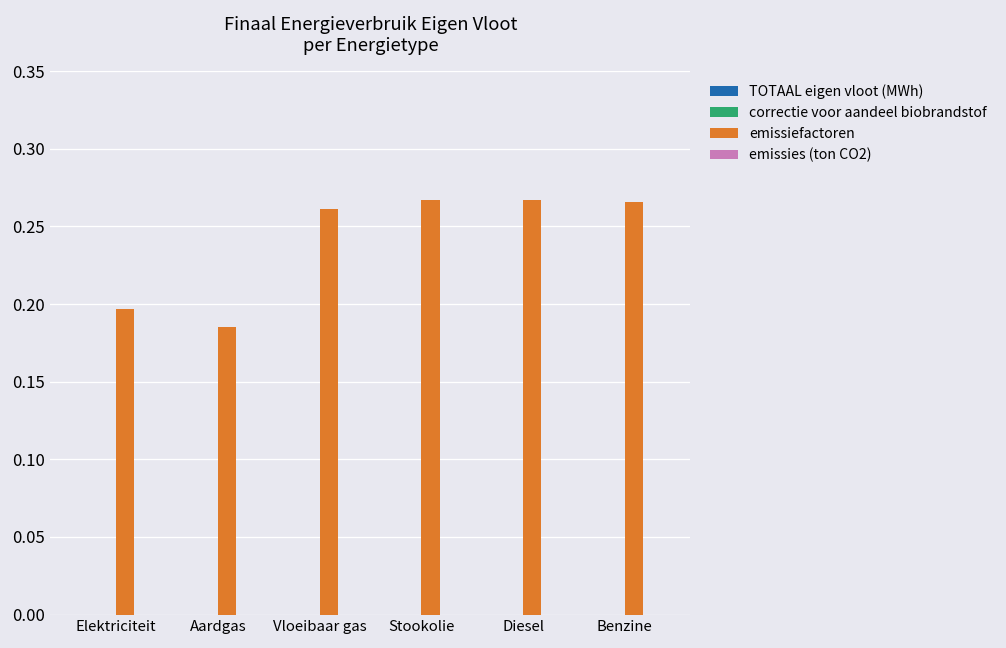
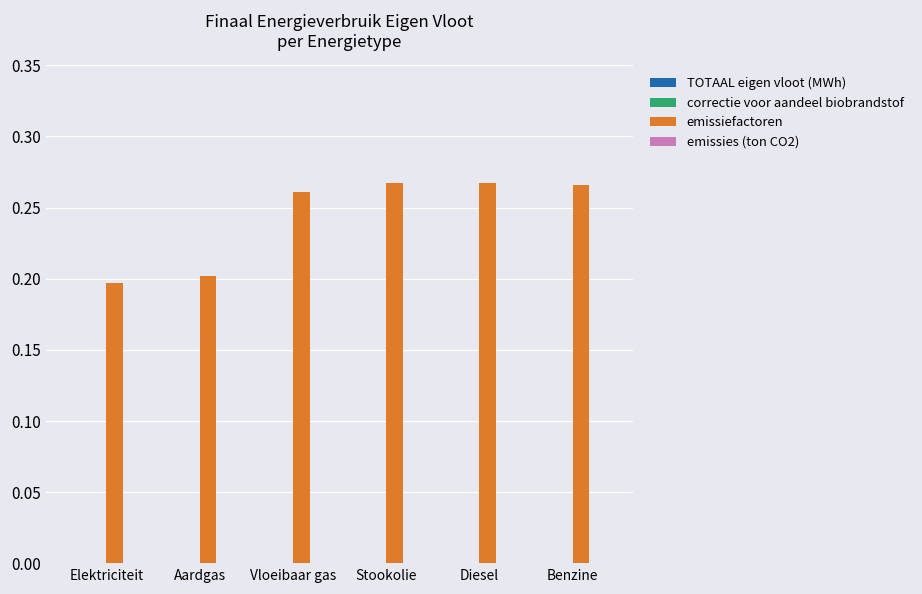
  {
    "TOTAAL eigen vloot (MWh)": {
      "Elektriciteit": 0.000,
      "Aardgas": 0.000,
      "Vloeibaar gas": 0.000,
      "Stookolie": 0.000,
      "Diesel": 0.000,
      "Benzine": 0.000
    },
    "correctie voor aandeel biobrandstof": {
      "Elektriciteit": 0.000,
      "Aardgas": 0.000,
      "Vloeibaar gas": 0.000,
      "Stookolie": 0.000,
      "Diesel": 0.000,
      "Benzine": 0.000
    },
    "emissiefactoren": {
      "Elektriciteit": 0.197,
-     "Aardgas": 0.185,
+     "Aardgas": 0.202,
      "Vloeibaar gas": 0.261,
      "Stookolie": 0.267,
      "Diesel": 0.267,
      "Benzine": 0.266
    },
    "emissies (ton CO2)": {
      "Elektriciteit": 0.000,
      "Aardgas": 0.000,
      "Vloeibaar gas": 0.000,
      "Stookolie": 0.000,
      "Diesel": 0.000,
      "Benzine": 0.000
    }
  }
